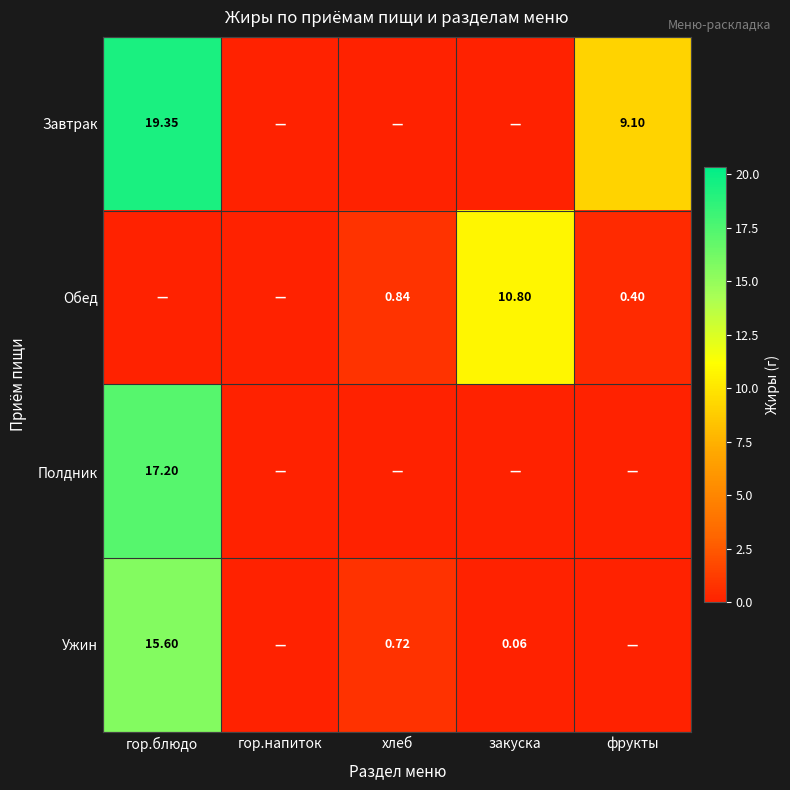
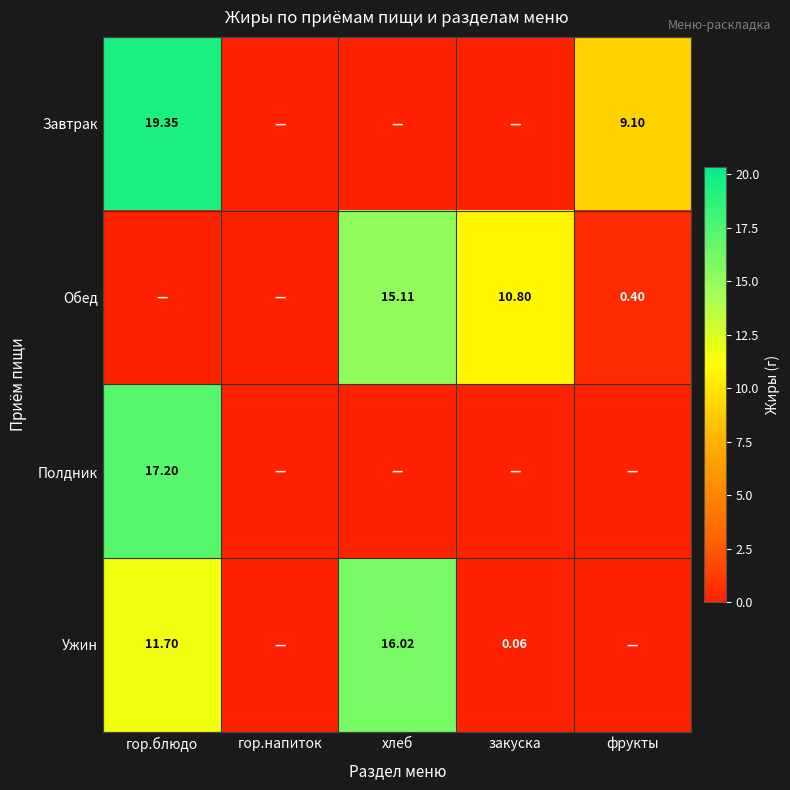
  {
    "Завтрак": {
      "гор.блюдо": 19.35,
      "фрукты": 9.10
    },
    "Обед": {
-     "хлеб": 0.84,
+     "хлеб": 15.11,
      "закуска": 10.80,
      "фрукты": 0.40
    },
    "Полдник": {
      "гор.блюдо": 17.20
    },
    "Ужин": {
-     "гор.блюдо": 15.60,
-     "хлеб": 0.72,
+     "гор.блюдо": 11.70,
+     "хлеб": 16.02,
      "закуска": 0.06
    }
  }
